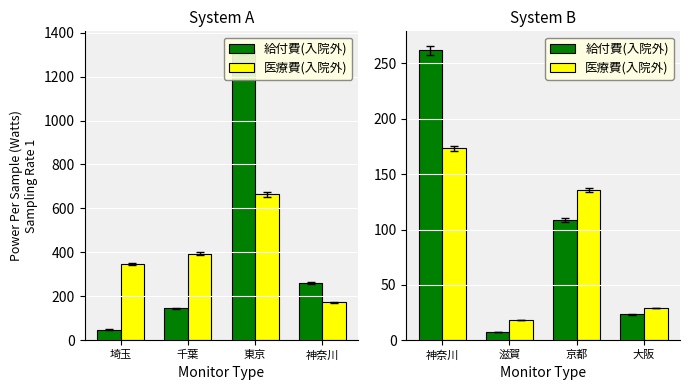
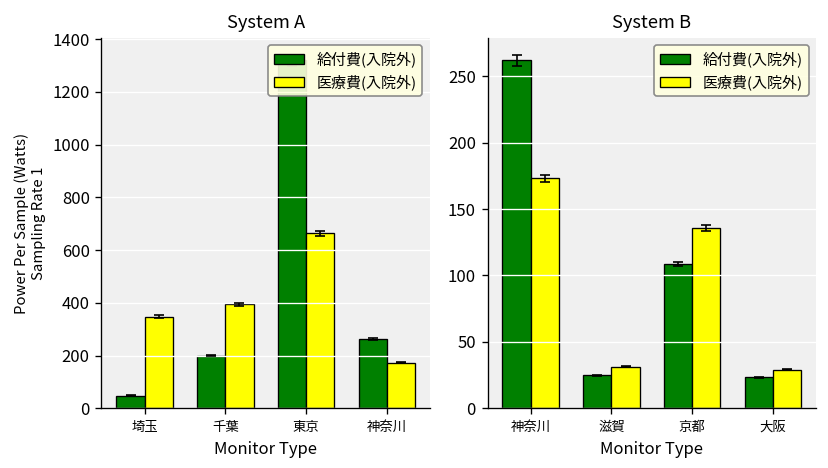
  {
    "System A": {
      "給付費(入院外)": {
        "埼玉": 50,
-       "千葉": 150,
+       "千葉": 200,
        "神奈川": 260
      },
      "医療費(入院外)": {
        "埼玉": 350,
        "千葉": 390,
        "東京": 660,
        "神奈川": 170
      }
    },
    "System B": {
      "給付費(入院外)": {
        "神奈川": 262,
-       "滋賀": 7,
+       "滋賀": 25,
        "京都": 109,
        "大阪": 23
      },
      "医療費(入院外)": {
        "神奈川": 173,
-       "滋賀": 18,
+       "滋賀": 31,
        "京都": 136,
        "大阪": 29
      }
    }
  }
